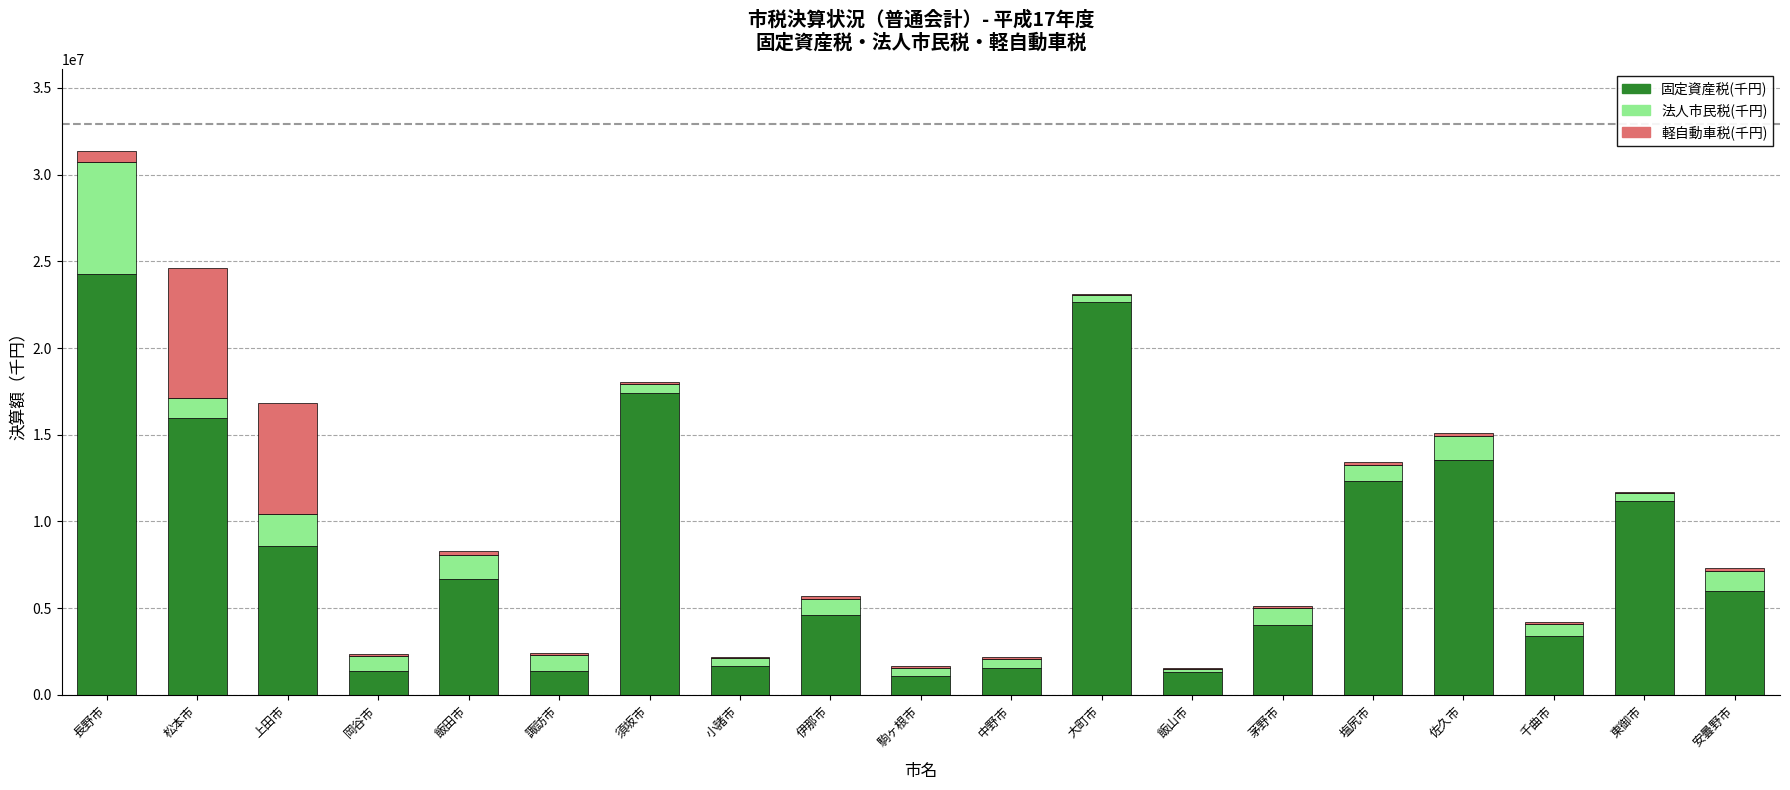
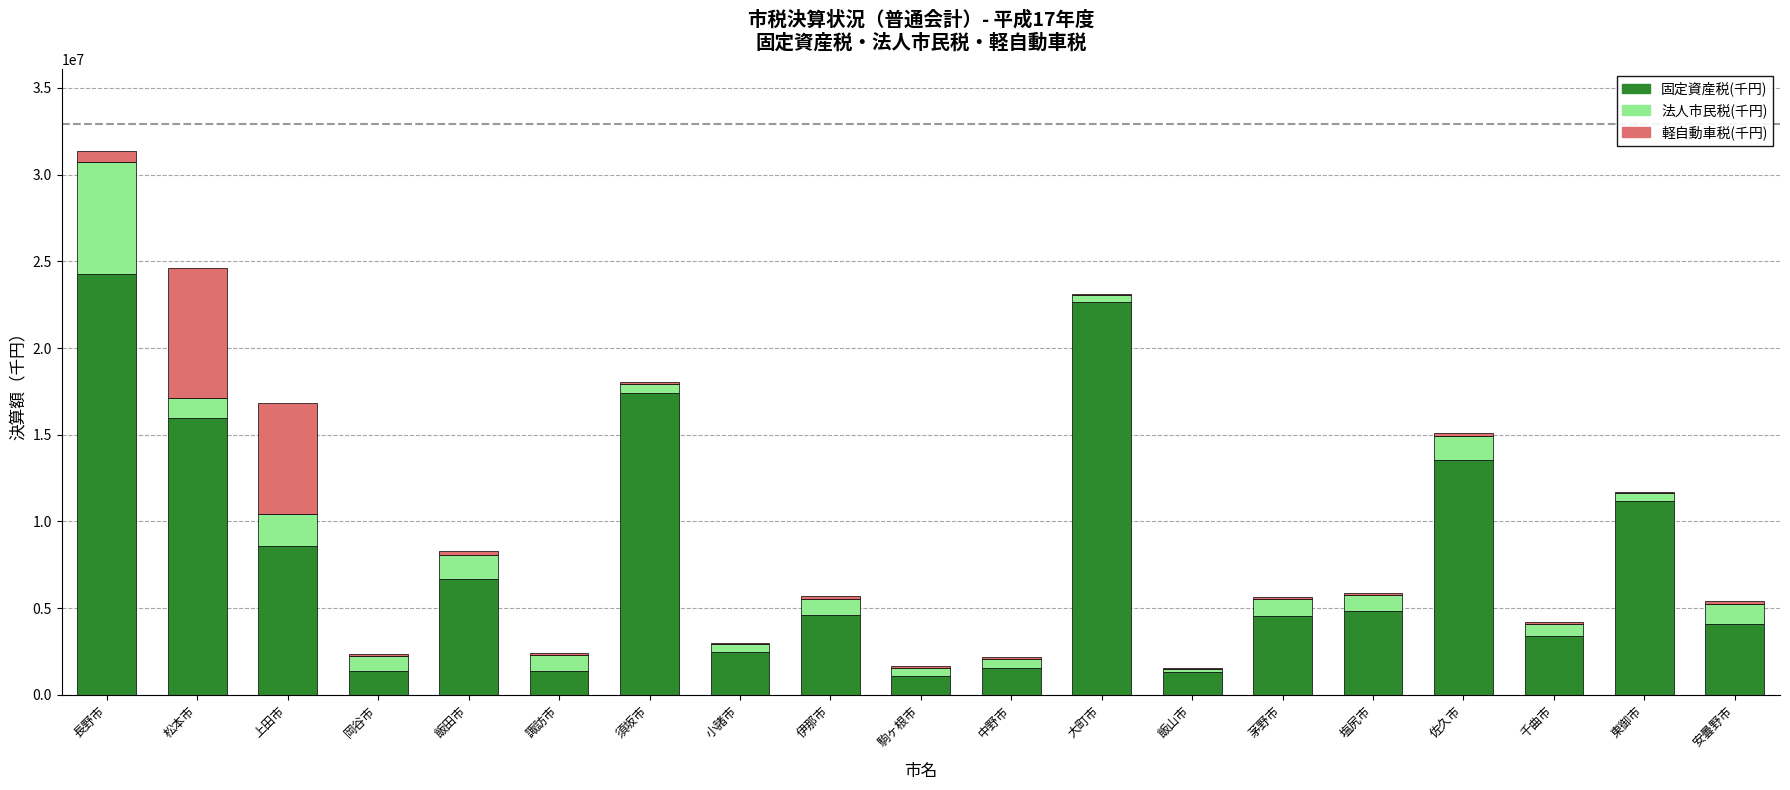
  {
    "固定資産税(千円)": {
      "長野市": 24300000,
      "松本市": 16000000,
      "上田市": 8600000,
      "岡谷市": 1400000,
      "飯田市": 6700000,
      "諏訪市": 1400000,
      "須坂市": 17400000,
-     "小諸市": 1700000,
+     "小諸市": 2500000,
      "伊那市": 4600000,
      "駒ヶ根市": 1100000,
      "中野市": 1500000,
      "大町市": 22600000,
      "飯山市": 1300000,
-     "茅野市": 4000000,
-     "塩尻市": 12300000,
+     "茅野市": 4500000,
+     "塩尻市": 4800000,
      "佐久市": 13600000,
      "千曲市": 3400000,
      "東御市": 11200000,
-     "安曇野市": 6000000
+     "安曇野市": 4100000
    },
    "法人市民税(千円)": {
      "長野市": 6500000,
      "松本市": 1100000,
      "上田市": 1800000,
      "岡谷市": 900000,
      "飯田市": 1400000,
      "諏訪市": 1000000,
      "須坂市": 500000,
      "小諸市": 400000,
      "伊那市": 900000,
      "駒ヶ根市": 500000,
      "中野市": 500000,
      "大町市": 400000,
      "飯山市": 200000,
      "茅野市": 1000000,
      "塩尻市": 900000,
      "佐久市": 1400000,
      "千曲市": 700000,
      "東御市": 400000,
      "安曇野市": 1100000
    },
    "軽自動車税(千円)": {
      "長野市": 600000,
      "松本市": 7500000,
      "上田市": 6400000,
      "飯田市": 200000,
      "伊那市": 200000,
      "佐久市": 200000,
      "安曇野市": 200000
    }
  }
